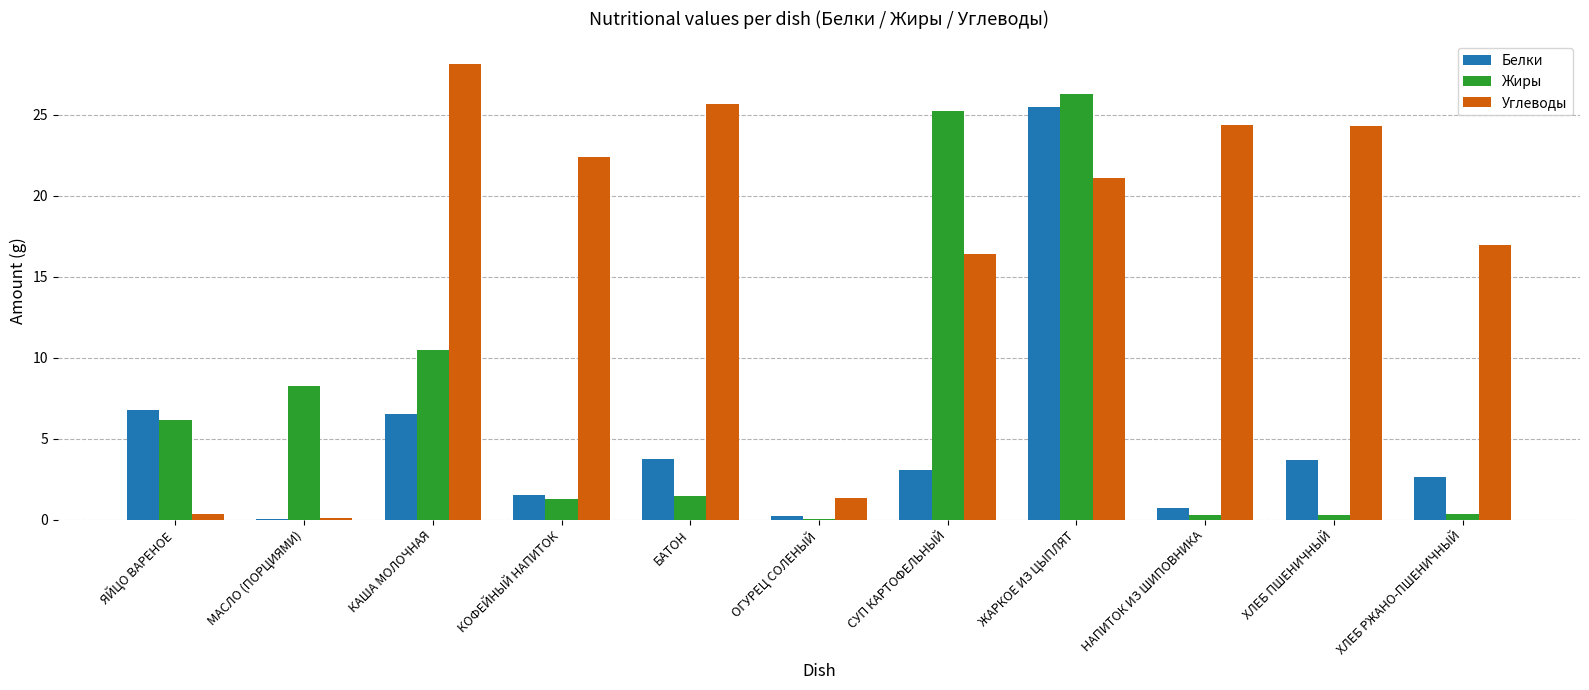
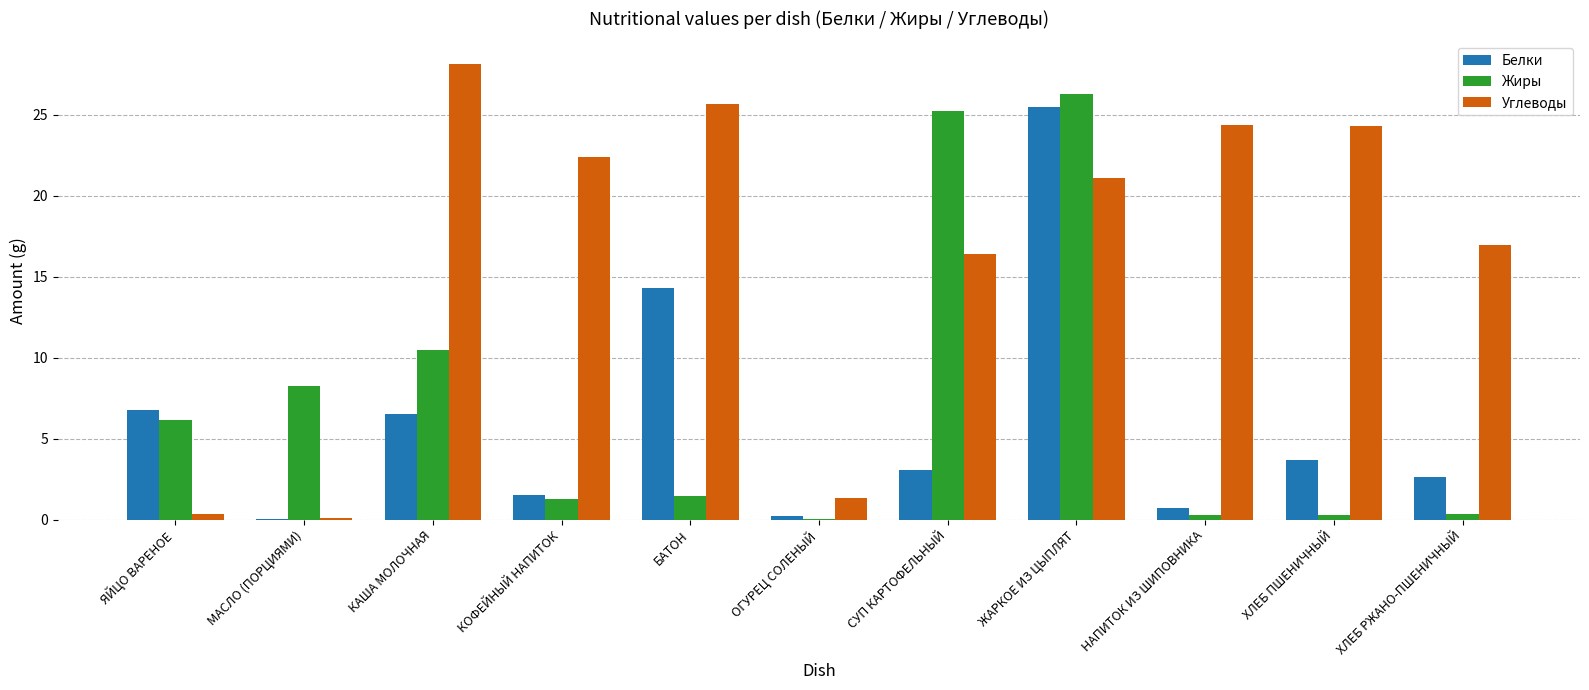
  {
    "Белки": {
      "ЯЙЦО ВАРЕНОЕ": 6.8,
      "КАША МОЛОЧНАЯ": 6.5,
      "КОФЕЙНЫЙ НАПИТОК": 1.5,
-     "БАТОН": 3.8,
+     "БАТОН": 14.3,
      "ОГУРЕЦ СОЛЕНЫЙ": 0.2,
      "СУП КАРТОФЕЛЬНЫЙ": 3.0,
      "ЖАРКОЕ ИЗ ЦЫПЛЯТ": 25.5,
      "НАПИТОК ИЗ ШИПОВНИКА": 0.7,
      "ХЛЕБ ПШЕНИЧНЫЙ": 3.7,
      "ХЛЕБ РЖАНО-ПШЕНИЧНЫЙ": 2.6
    },
    "Жиры": {
      "ЯЙЦО ВАРЕНОЕ": 6.1,
      "МАСЛО (ПОРЦИЯМИ)": 8.3,
      "КАША МОЛОЧНАЯ": 10.5,
      "КОФЕЙНЫЙ НАПИТОК": 1.3,
      "БАТОН": 1.5,
      "СУП КАРТОФЕЛЬНЫЙ": 25.2,
      "ЖАРКОЕ ИЗ ЦЫПЛЯТ": 26.3,
      "НАПИТОК ИЗ ШИПОВНИКА": 0.3,
      "ХЛЕБ ПШЕНИЧНЫЙ": 0.3,
      "ХЛЕБ РЖАНО-ПШЕНИЧНЫЙ": 0.4
    },
    "Углеводы": {
      "ЯЙЦО ВАРЕНОЕ": 0.4,
      "КАША МОЛОЧНАЯ": 28.1,
      "КОФЕЙНЫЙ НАПИТОК": 22.4,
      "БАТОН": 25.7,
      "ОГУРЕЦ СОЛЕНЫЙ": 1.3,
      "СУП КАРТОФЕЛЬНЫЙ": 16.4,
      "ЖАРКОЕ ИЗ ЦЫПЛЯТ": 21.1,
      "НАПИТОК ИЗ ШИПОВНИКА": 24.4,
      "ХЛЕБ ПШЕНИЧНЫЙ": 24.3,
      "ХЛЕБ РЖАНО-ПШЕНИЧНЫЙ": 17.0
    }
  }
